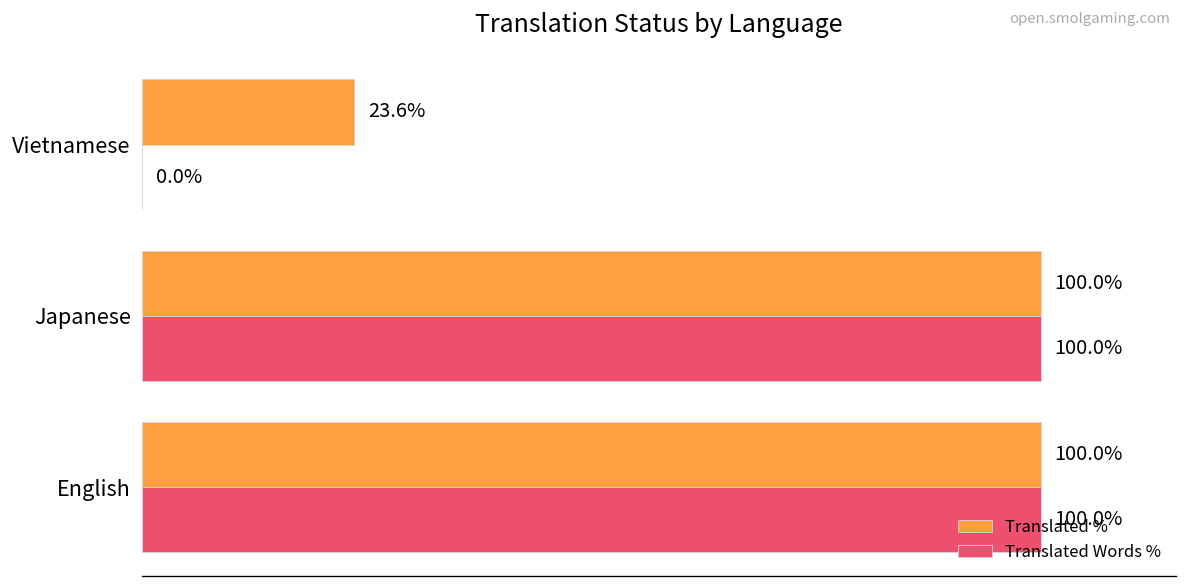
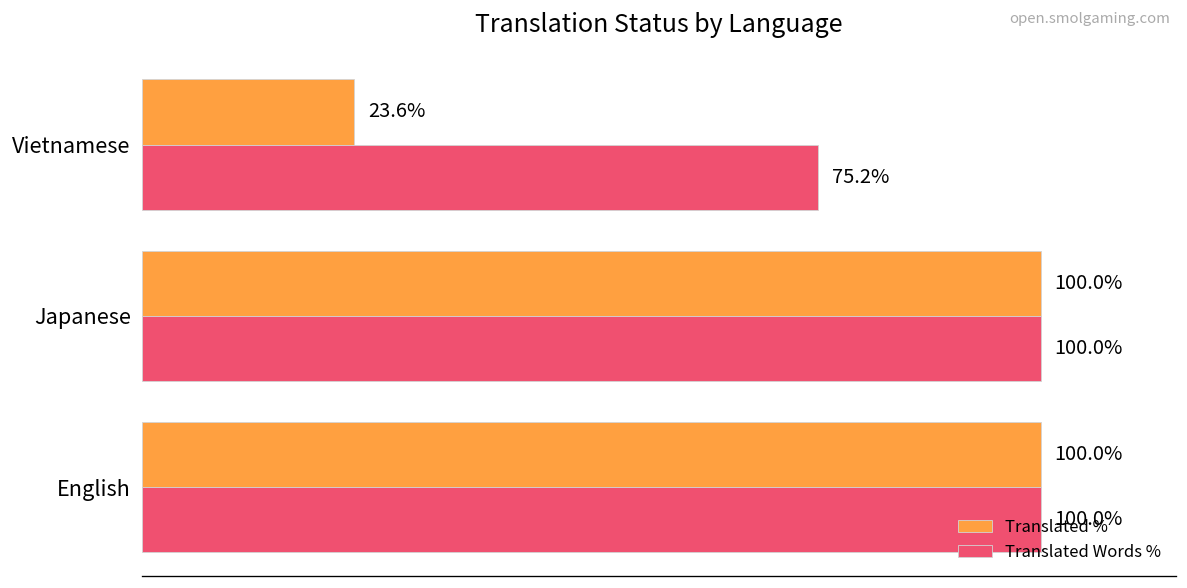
  {
    "Translated %": {
      "Vietnamese": "23.6%",
      "Japanese": "100.0%",
      "English": "100.0%"
    },
    "Translated Words %": {
-     "Vietnamese": "0.0%",
+     "Vietnamese": "75.2%",
      "Japanese": "100.0%",
      "English": "100.0%"
    }
  }
